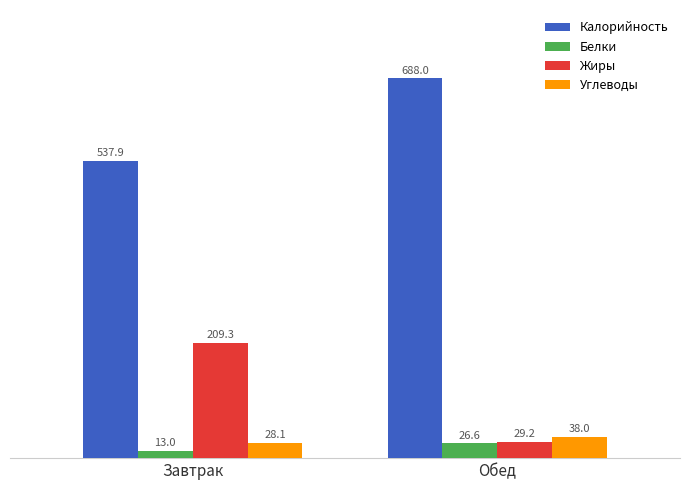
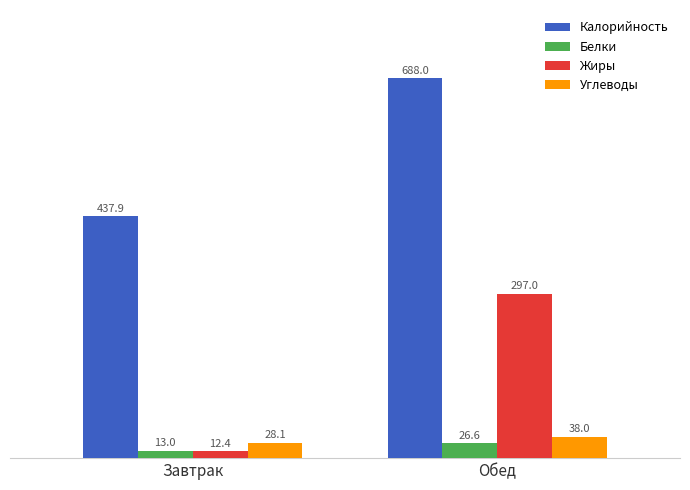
  {
    "Калорийность": {
-     "Завтрак": 537.9,
+     "Завтрак": 437.9,
      "Обед": 688.0
    },
    "Белки": {
      "Завтрак": 13.0,
      "Обед": 26.6
    },
    "Жиры": {
-     "Завтрак": 209.3,
-     "Обед": 29.2
+     "Завтрак": 12.4,
+     "Обед": 297.0
    },
    "Углеводы": {
      "Завтрак": 28.1,
      "Обед": 38.0
    }
  }
